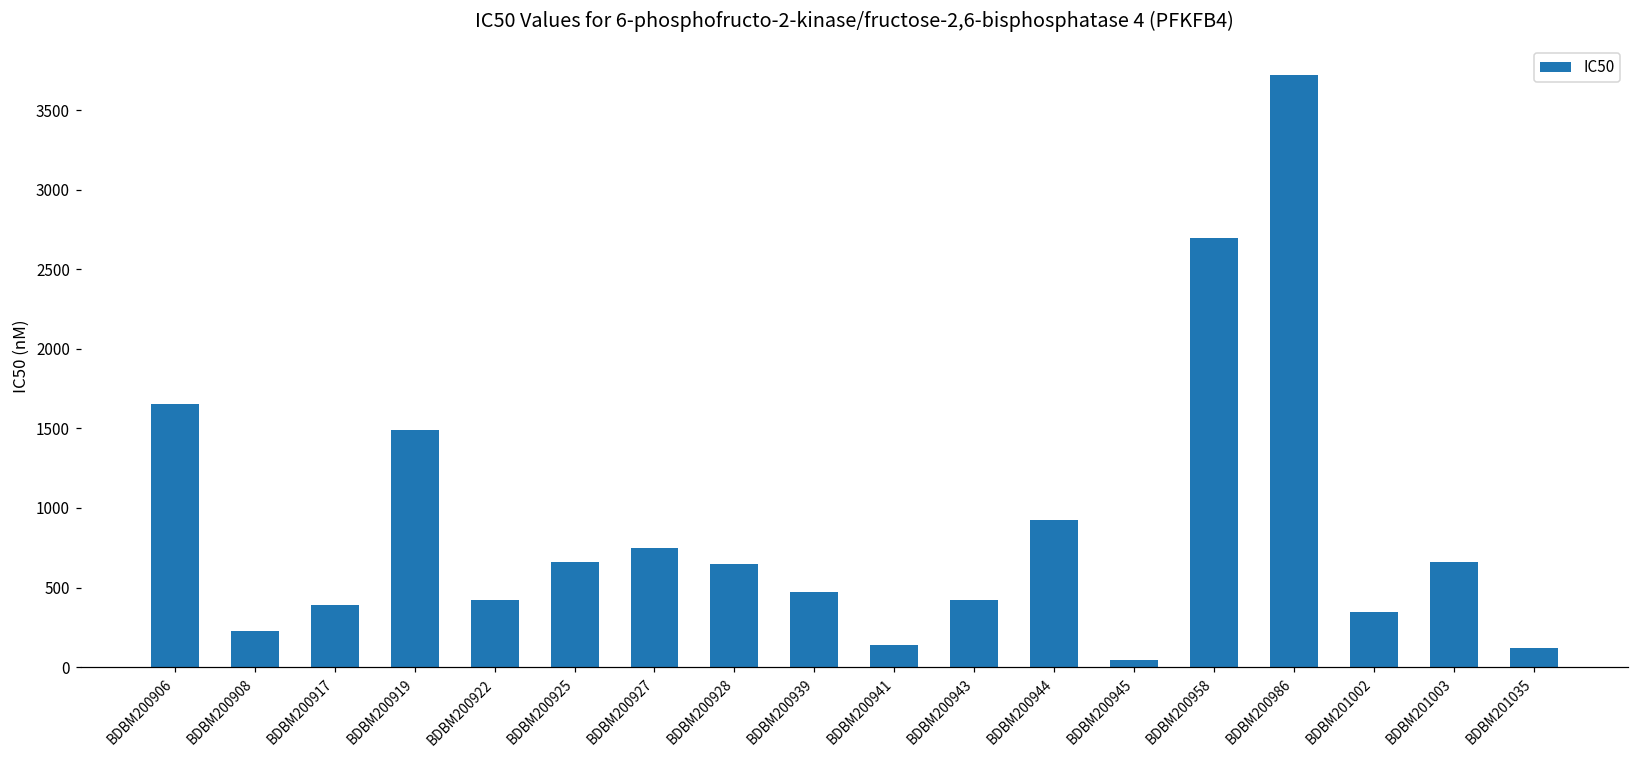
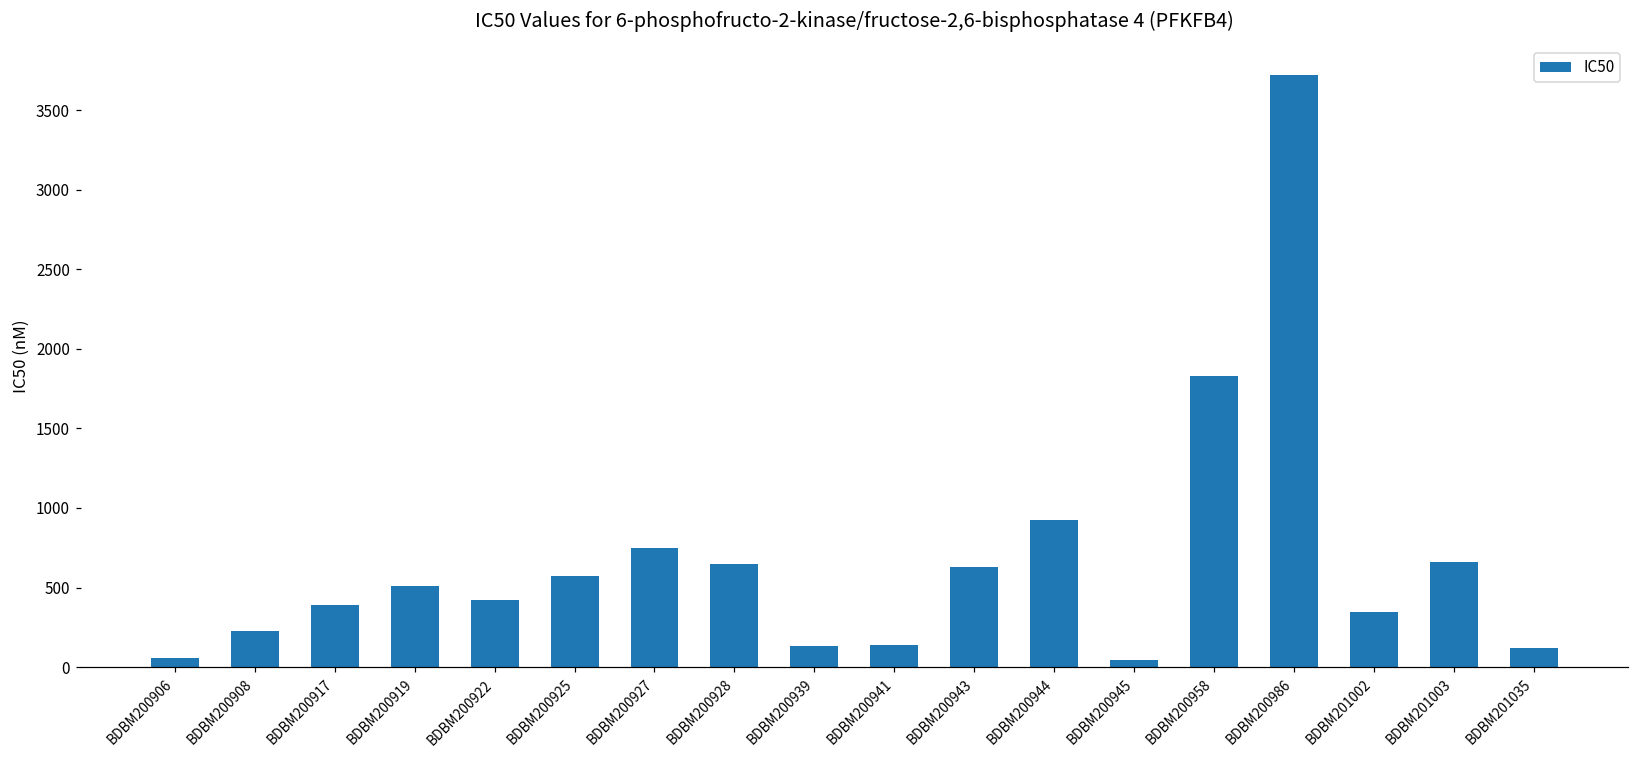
  {
-   "BDBM200906": 1650,
+   "BDBM200906": 60,
    "BDBM200908": 230,
    "BDBM200917": 390,
-   "BDBM200919": 1490,
+   "BDBM200919": 510,
    "BDBM200922": 420,
-   "BDBM200925": 660,
+   "BDBM200925": 570,
    "BDBM200927": 750,
    "BDBM200928": 650,
-   "BDBM200939": 470,
+   "BDBM200939": 130,
    "BDBM200941": 140,
-   "BDBM200943": 420,
+   "BDBM200943": 630,
    "BDBM200944": 920,
    "BDBM200945": 50,
-   "BDBM200958": 2700,
+   "BDBM200958": 1830,
    "BDBM200986": 3720,
    "BDBM201002": 350,
    "BDBM201003": 660,
    "BDBM201035": 120
  }
